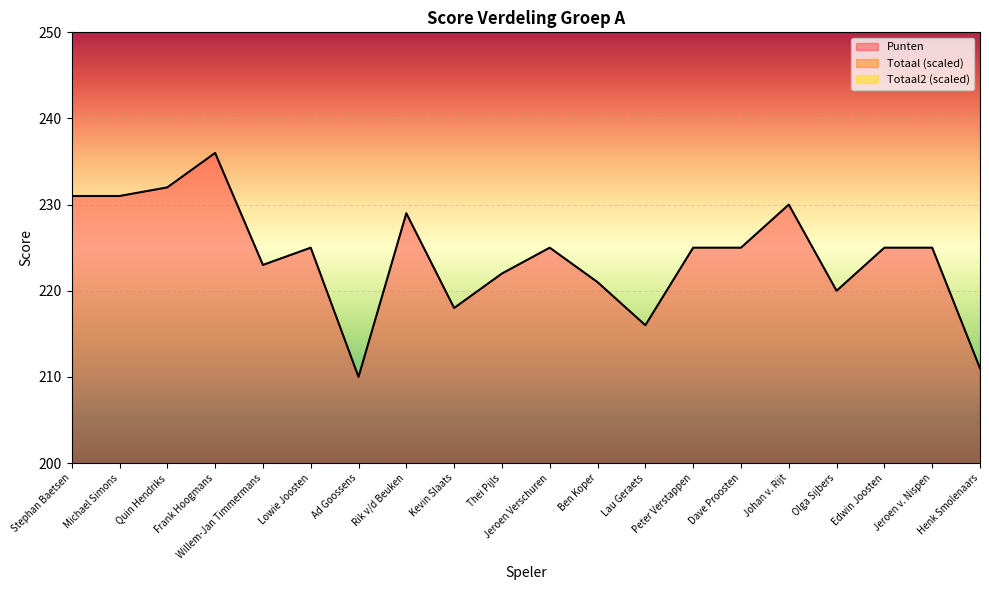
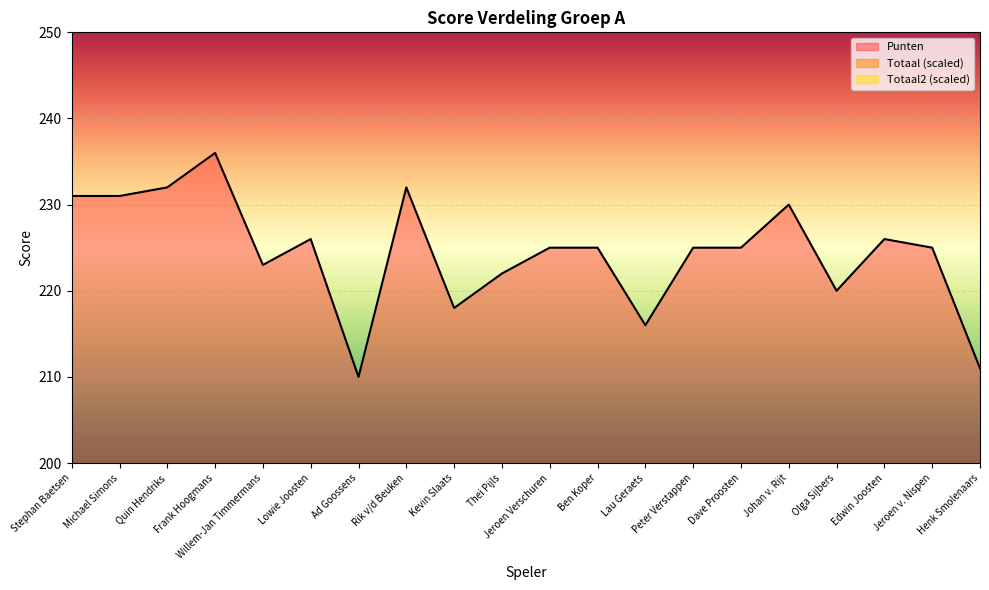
  {
    "Punten": {
      "Stephan Baetsen": 231,
      "Michael Simons": 231,
      "Quin Hendriks": 232,
      "Frank Hoogmans": 236,
      "Willem-Jan Timmermans": 223,
-     "Lowie Joosten": 225,
+     "Lowie Joosten": 226,
      "Ad Goossens": 210,
-     "Rik v/d Beuken": 229,
+     "Rik v/d Beuken": 232,
      "Kevin Slaats": 218,
      "Thei Pijls": 222,
      "Jeroen Verschuren": 225,
-     "Ben Koper": 221,
+     "Ben Koper": 225,
      "Lau Geraets": 216,
      "Peter Verstappen": 225,
      "Dave Proosten": 225,
      "Johan v. Rijt": 230,
      "Olga Sijbers": 220,
-     "Edwin Joosten": 225,
+     "Edwin Joosten": 226,
      "Jeroen v. Nispen": 225,
      "Henk Smolenaars": 211
    },
    "Totaal (scaled)": {
      "Stephan Baetsen": 200
    }
  }
